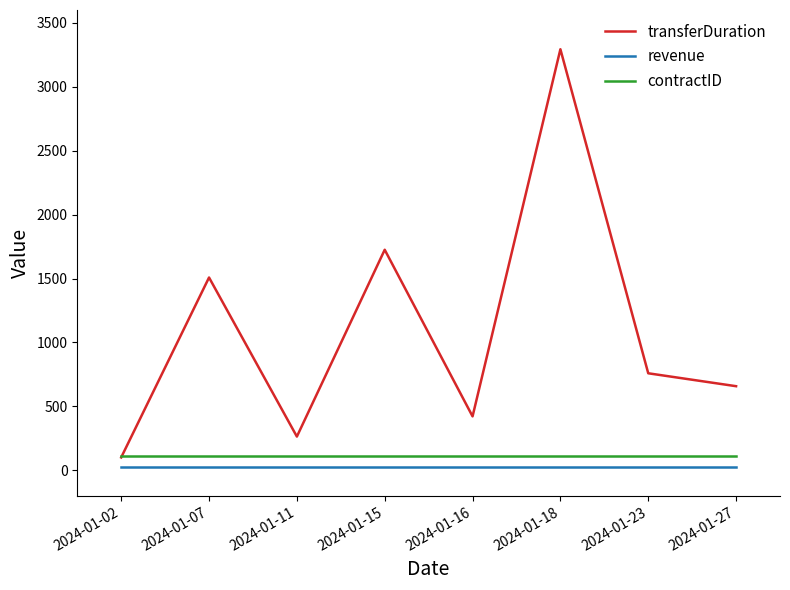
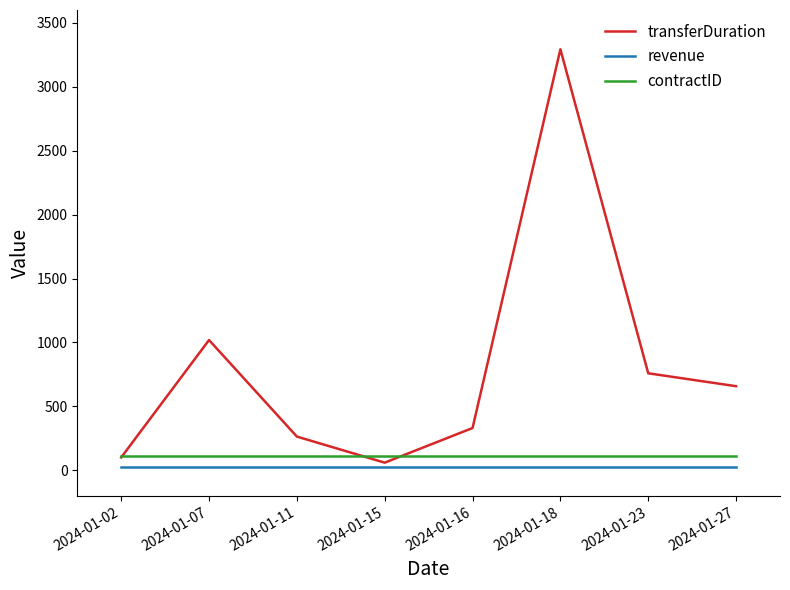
  {
    "transferDuration": {
-     "2024-01-07": 1510,
+     "2024-01-07": 1020,
      "2024-01-11": 260,
-     "2024-01-15": 1730,
-     "2024-01-16": 420,
+     "2024-01-15": 60,
+     "2024-01-16": 330,
      "2024-01-18": 3290,
      "2024-01-23": 760,
      "2024-01-27": 660
    },
    "revenue": {
      "2024-01-02": 30,
      "2024-01-07": 30,
      "2024-01-11": 30,
      "2024-01-15": 30,
      "2024-01-16": 30,
      "2024-01-18": 30,
      "2024-01-23": 30,
      "2024-01-27": 30
    },
    "contractID": {
      "2024-01-07": 120,
      "2024-01-11": 120,
      "2024-01-15": 120,
      "2024-01-16": 120,
      "2024-01-18": 120,
      "2024-01-23": 120,
      "2024-01-27": 120
    }
  }
